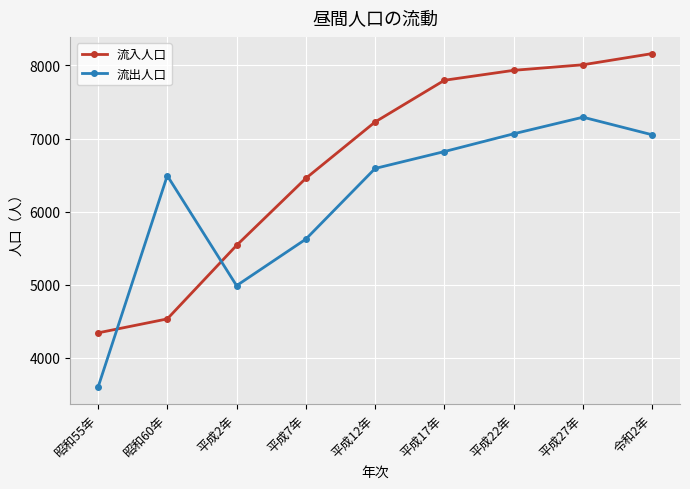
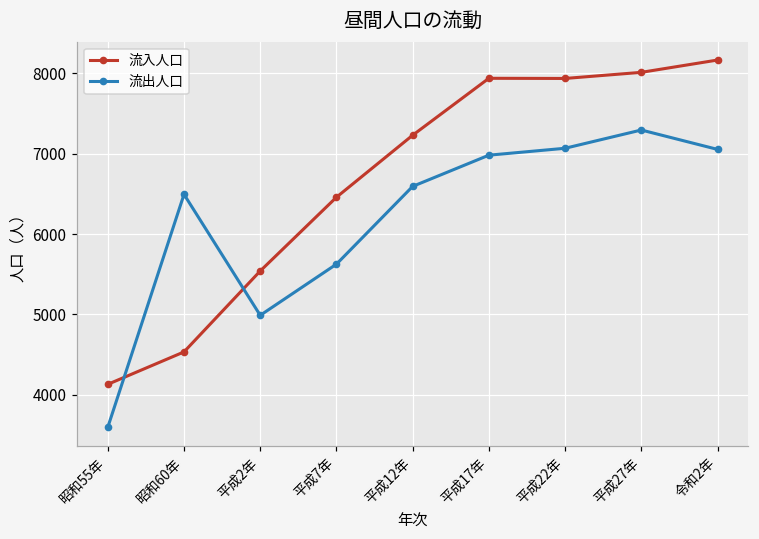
  {
    "流入人口": {
-     "昭和55年": 4300,
+     "昭和55年": 4100,
      "昭和60年": 4500,
      "平成2年": 5500,
      "平成7年": 6500,
      "平成12年": 7200,
-     "平成17年": 7800,
+     "平成17年": 7900,
      "平成22年": 7900,
      "平成27年": 8000,
      "令和2年": 8200
    },
    "流出人口": {
      "昭和55年": 3600,
      "昭和60年": 6500,
      "平成2年": 5000,
      "平成7年": 5600,
      "平成12年": 6600,
-     "平成17年": 6800,
+     "平成17年": 7000,
      "平成22年": 7100,
      "平成27年": 7300,
      "令和2年": 7100
    }
  }
